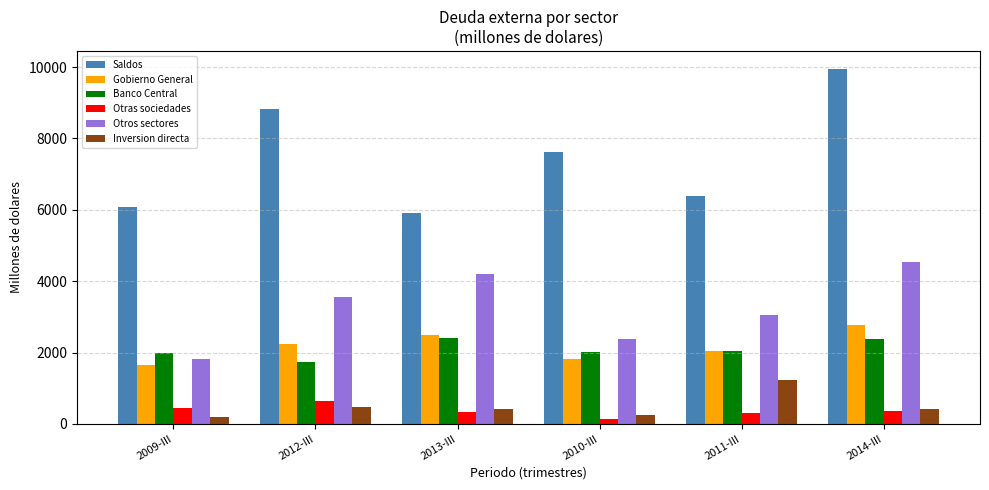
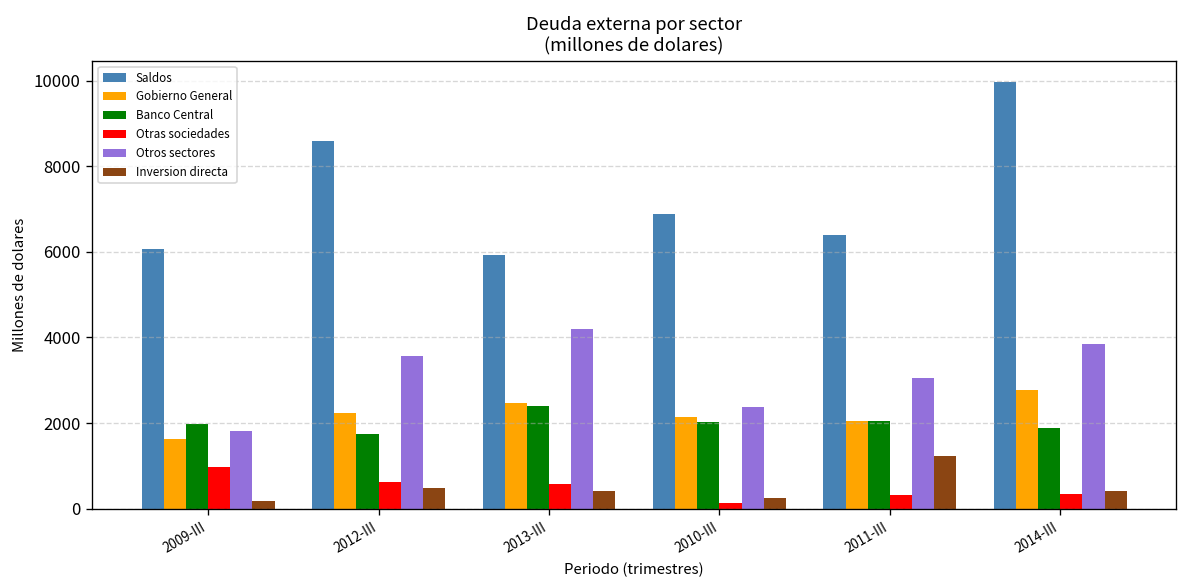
  {
    "Saldos": {
      "2009-III": 6100,
-     "2012-III": 8800,
+     "2012-III": 8600,
      "2013-III": 5900,
-     "2010-III": 7600,
+     "2010-III": 6900,
      "2011-III": 6400,
      "2014-III": 10000
    },
    "Gobierno General": {
      "2009-III": 1600,
      "2012-III": 2200,
      "2013-III": 2500,
-     "2010-III": 1800,
+     "2010-III": 2100,
      "2011-III": 2100,
      "2014-III": 2800
    },
    "Banco Central": {
      "2009-III": 2000,
      "2012-III": 1700,
      "2013-III": 2400,
      "2010-III": 2000,
      "2011-III": 2000,
-     "2014-III": 2400
+     "2014-III": 1900
    },
    "Otras sociedades": {
-     "2009-III": 400,
+     "2009-III": 1000,
      "2012-III": 600,
-     "2013-III": 300,
+     "2013-III": 600,
      "2010-III": 100,
      "2011-III": 300,
      "2014-III": 300
    },
    "Otros sectores": {
      "2009-III": 1800,
      "2012-III": 3600,
      "2013-III": 4200,
      "2010-III": 2400,
      "2011-III": 3000,
-     "2014-III": 4500
+     "2014-III": 3800
    },
    "Inversion directa": {
      "2009-III": 200,
      "2012-III": 500,
      "2013-III": 400,
      "2010-III": 300,
      "2011-III": 1200,
      "2014-III": 400
    }
  }
